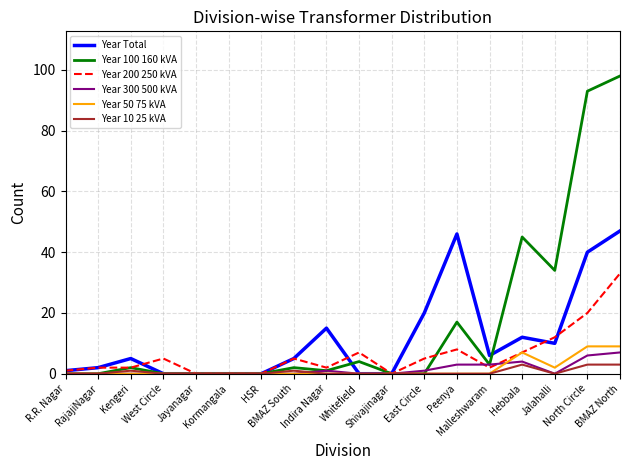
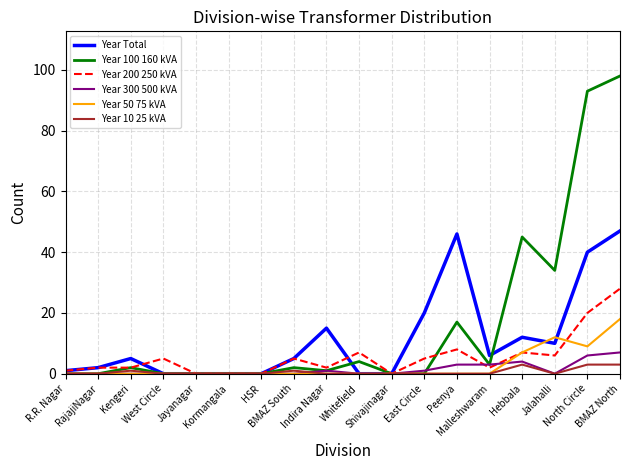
  {
    "Year Total": {
      "Kengeri": 5,
      "Indira Nagar": 15,
      "East Circle": 20,
      "Peenya": 46,
      "Malleshwaram": 6,
      "Hebbala": 12,
      "Jalahalli": 10,
      "North Circle": 40,
      "BMAZ North": 47
    },
    "Year 100 160 kVA": {
      "BMAZ South": 2,
      "Whitefield": 4,
      "Peenya": 17,
      "Hebbala": 45,
      "Jalahalli": 34,
      "North Circle": 93,
      "BMAZ North": 98
    },
    "Year 200 250 kVA": {
      "West Circle": 5,
      "Indira Nagar": 2,
      "Whitefield": 7,
      "East Circle": 5,
      "Peenya": 8,
      "Malleshwaram": 2,
-     "Jalahalli": 12,
+     "Jalahalli": 6,
      "North Circle": 20,
-     "BMAZ North": 33
+     "BMAZ North": 28
    },
    "Year 300 500 kVA": {
      "East Circle": 1,
      "Peenya": 3,
      "Hebbala": 4,
      "North Circle": 6,
      "BMAZ North": 7
    },
    "Year 50 75 kVA": {
-     "Jalahalli": 2,
+     "Jalahalli": 12,
      "North Circle": 9,
-     "BMAZ North": 9
+     "BMAZ North": 18
    },
    "Year 10 25 kVA": {
      "Kengeri": 1,
      "BMAZ South": 1,
      "Hebbala": 3,
      "North Circle": 3,
      "BMAZ North": 3
    }
  }
